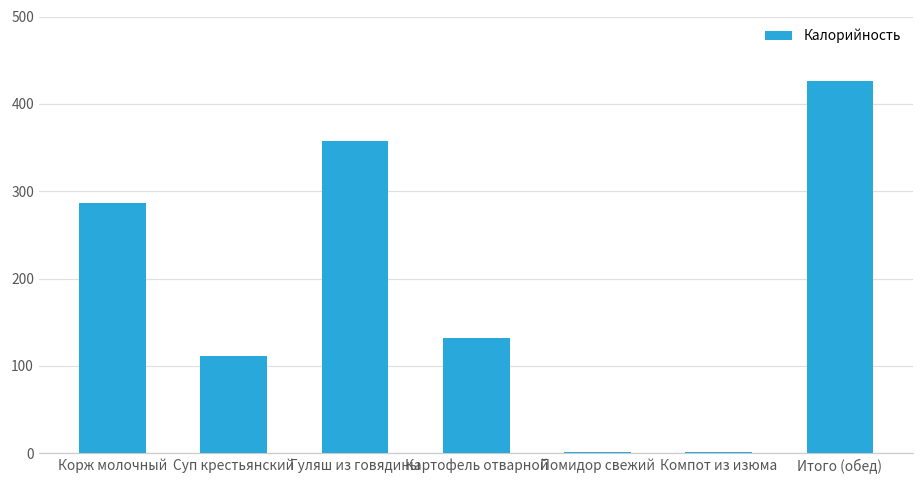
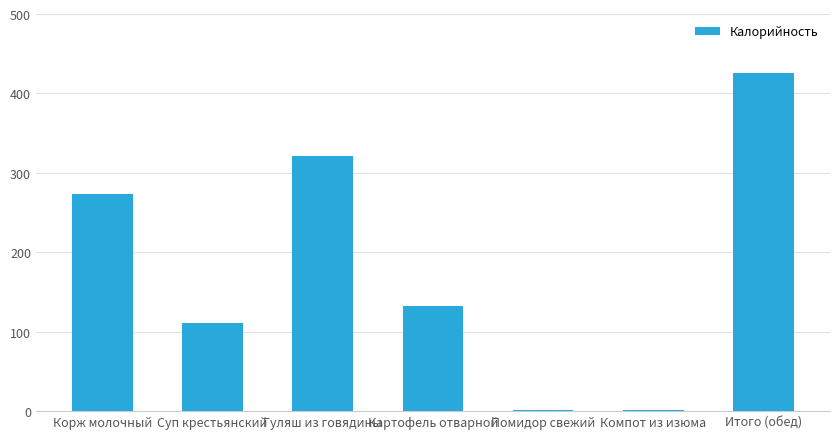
  {
-   "Корж молочный": 290,
+   "Корж молочный": 270,
    "Суп крестьянский": 110,
-   "Гуляш из говядины": 360,
+   "Гуляш из говядины": 320,
    "Картофель отварной": 130,
    "Итого (обед)": 430
  }
